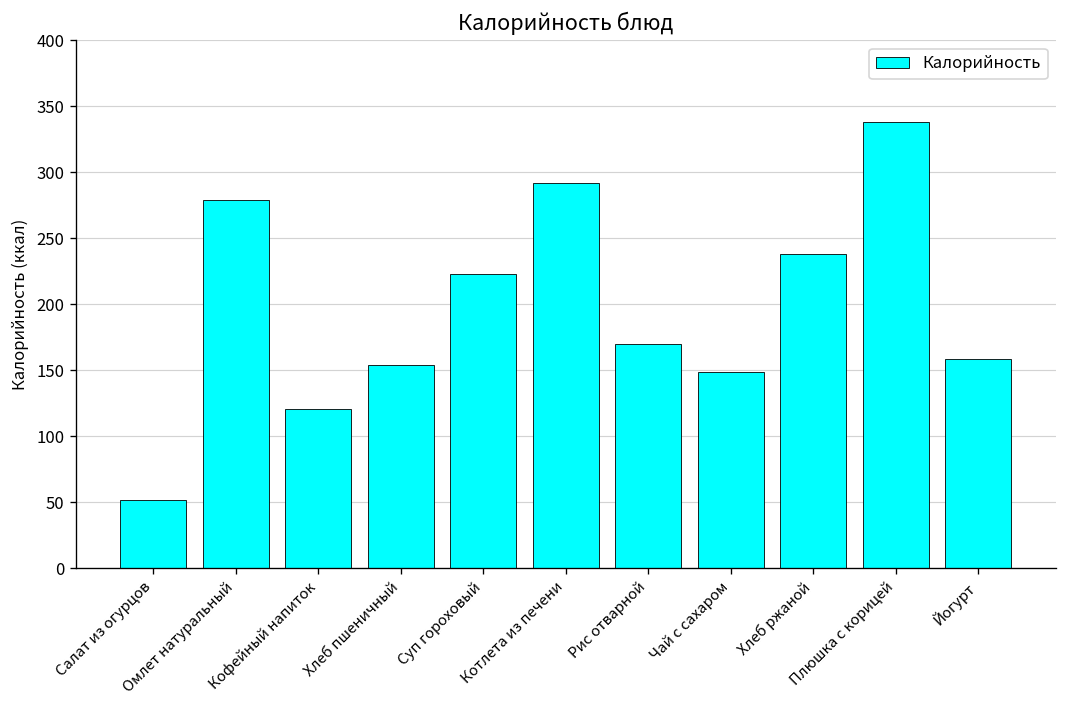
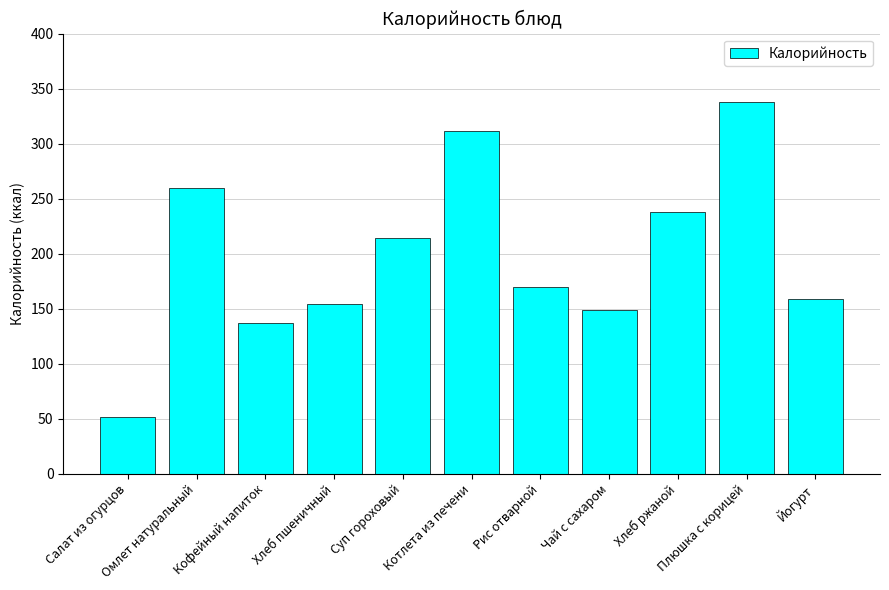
  {
    "Салат из огурцов": 52,
-   "Омлет натуральный": 279,
-   "Кофейный напиток": 121,
+   "Омлет натуральный": 260,
+   "Кофейный напиток": 137,
    "Хлеб пшеничный": 154,
-   "Суп гороховый": 223,
-   "Котлета из печени": 292,
+   "Суп гороховый": 214,
+   "Котлета из печени": 311,
    "Рис отварной": 170,
    "Чай с сахаром": 149,
    "Хлеб ржаной": 238,
    "Плюшка с корицей": 338,
    "Йогурт": 159
  }
